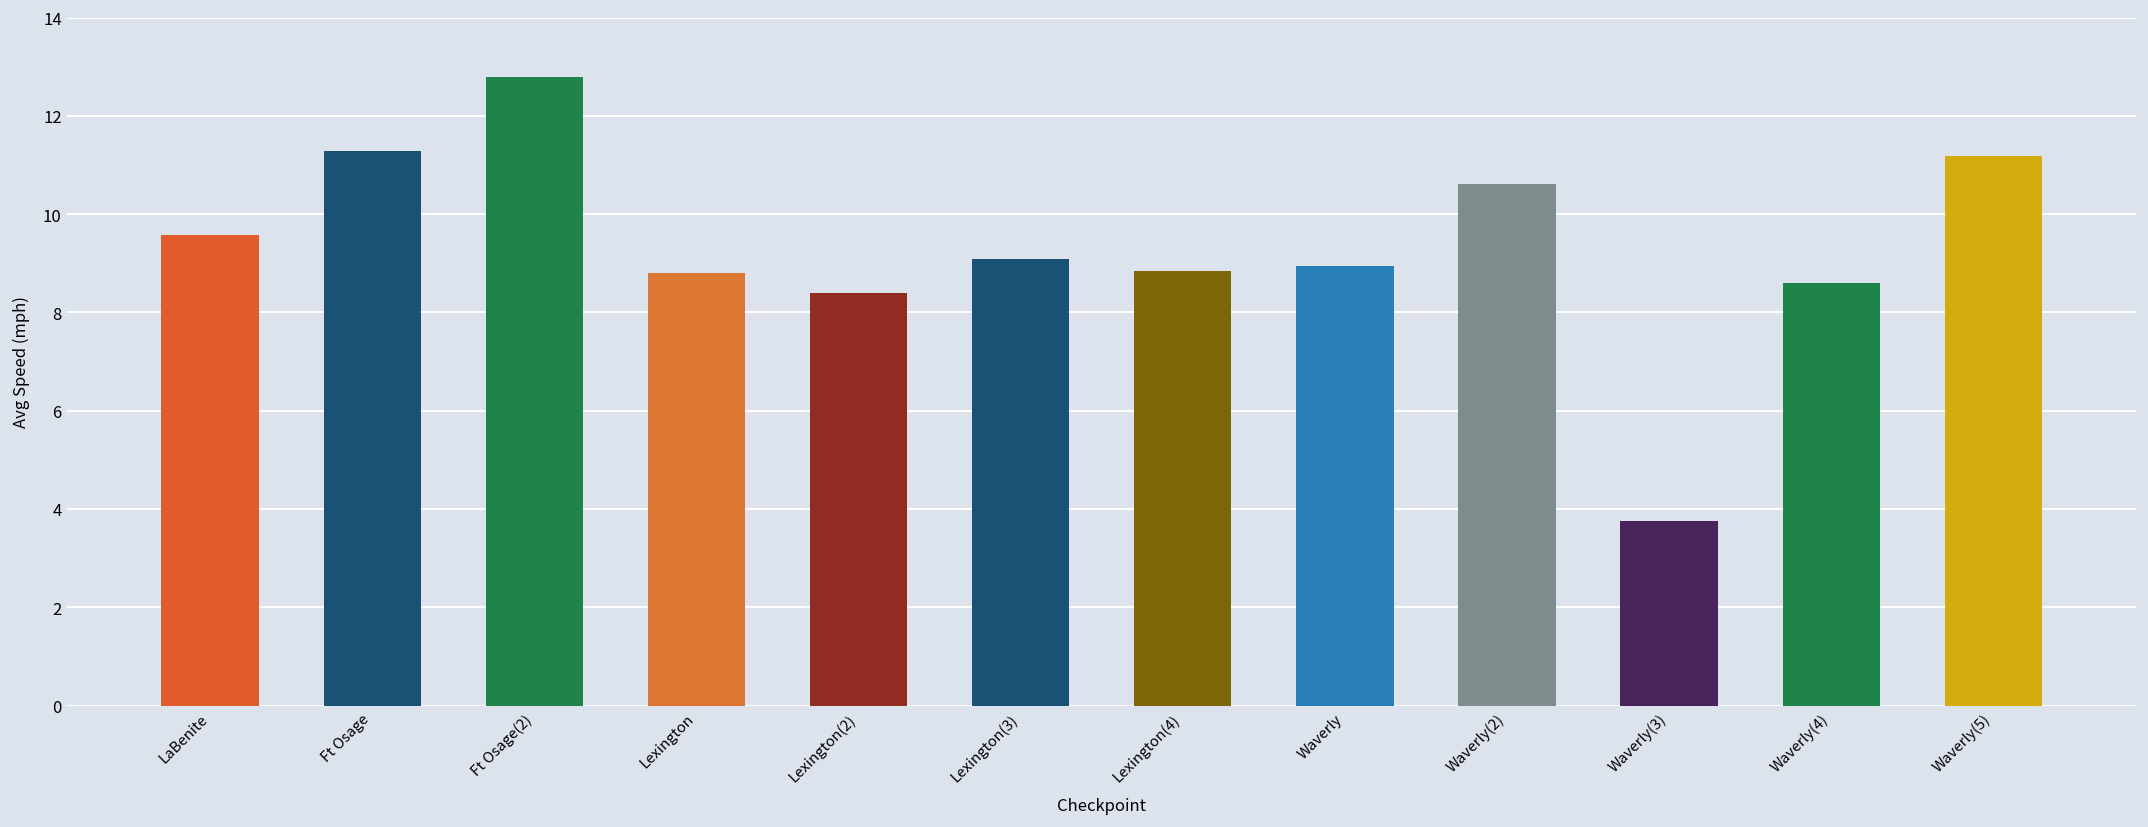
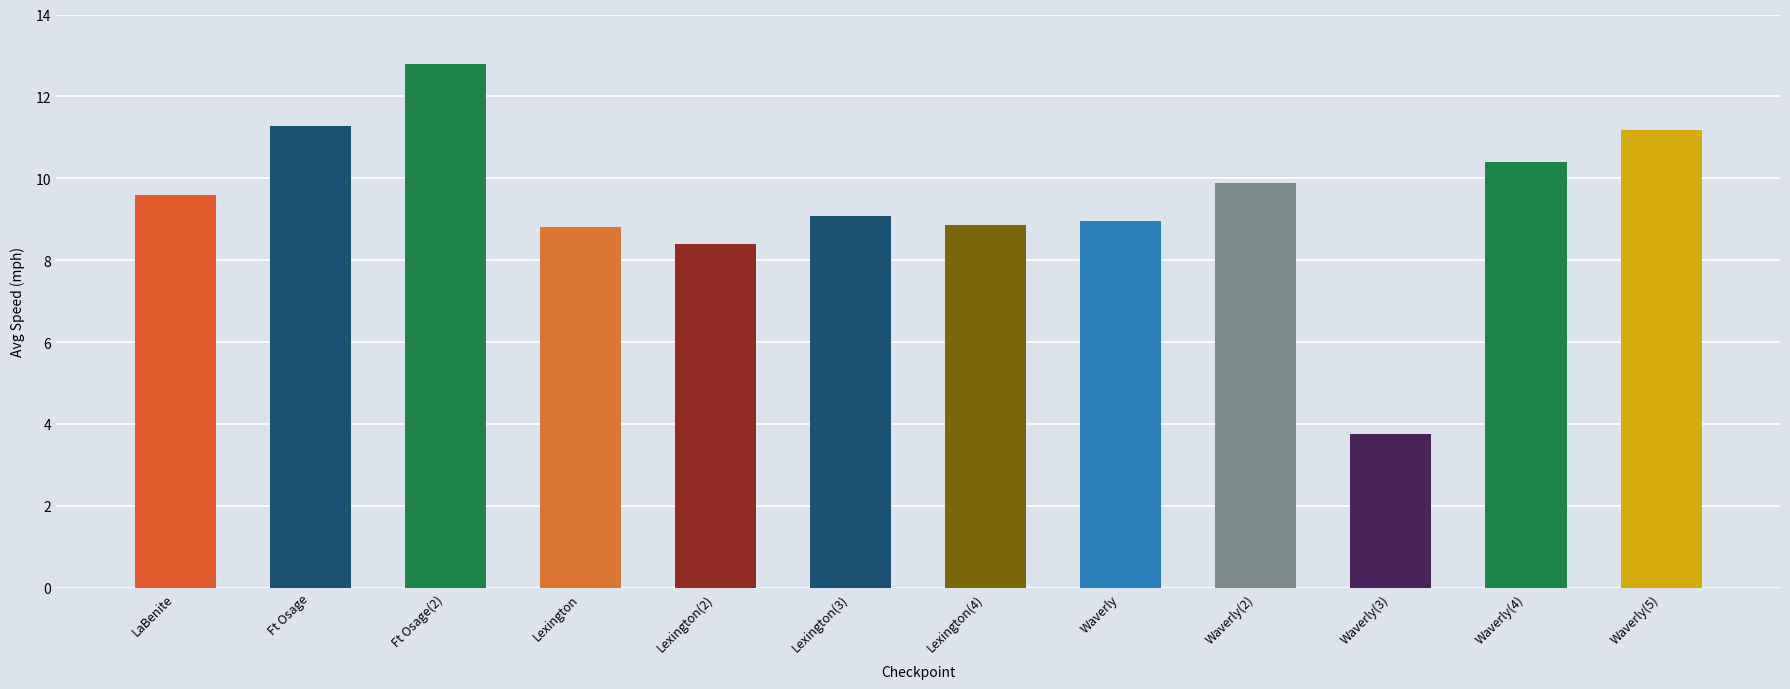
  {
    "LaBenite": 9.6,
    "Ft Osage": 11.3,
    "Ft Osage(2)": 12.8,
    "Lexington": 8.8,
    "Lexington(2)": 8.4,
    "Lexington(3)": 9.1,
    "Lexington(4)": 8.9,
    "Waverly": 9.0,
-   "Waverly(2)": 10.6,
+   "Waverly(2)": 9.9,
    "Waverly(3)": 3.8,
-   "Waverly(4)": 8.6,
+   "Waverly(4)": 10.4,
    "Waverly(5)": 11.2
  }
